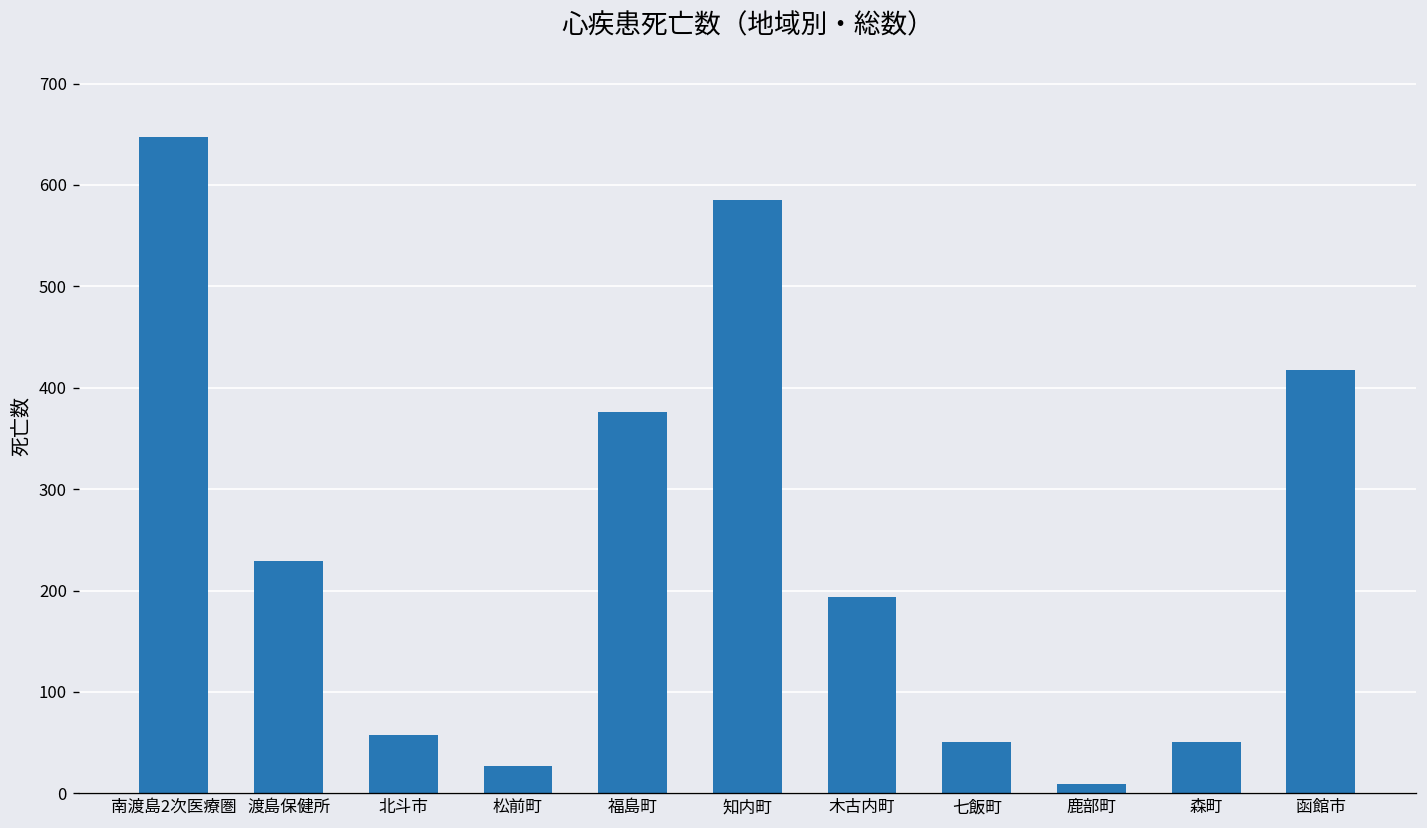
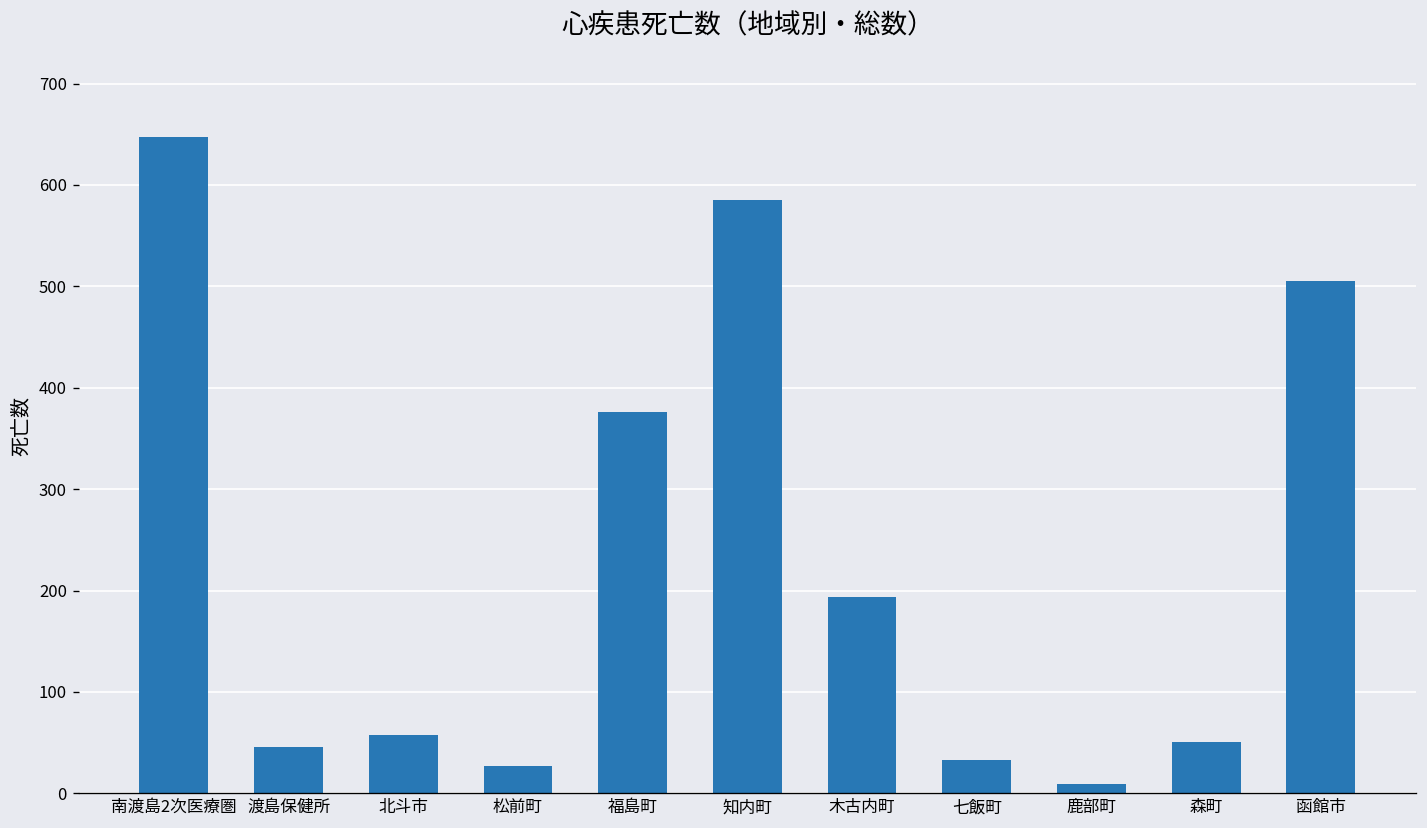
  {
    "南渡島2次医療圏": 650,
-   "渡島保健所": 230,
+   "渡島保健所": 50,
    "北斗市": 60,
    "松前町": 30,
    "福島町": 380,
    "知内町": 590,
    "木古内町": 190,
-   "七飯町": 50,
+   "七飯町": 30,
    "鹿部町": 10,
    "森町": 50,
-   "函館市": 420
+   "函館市": 510
  }
